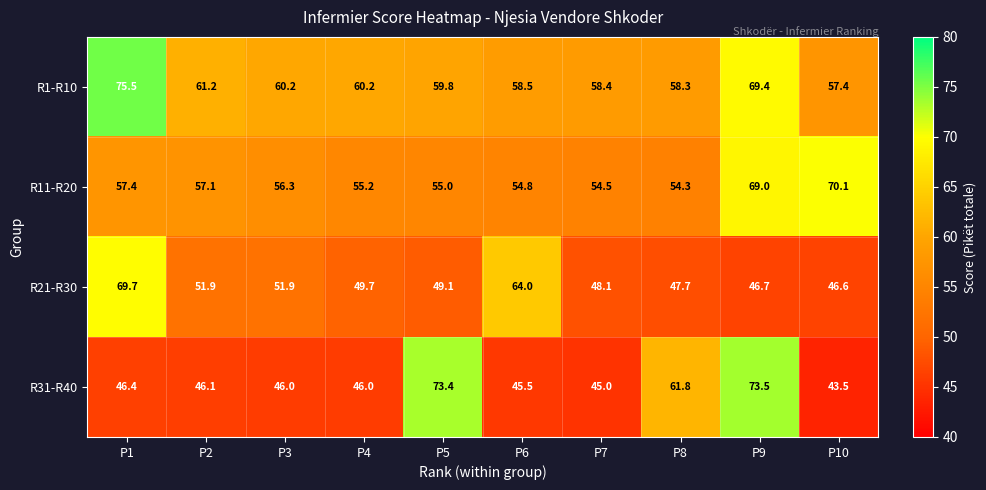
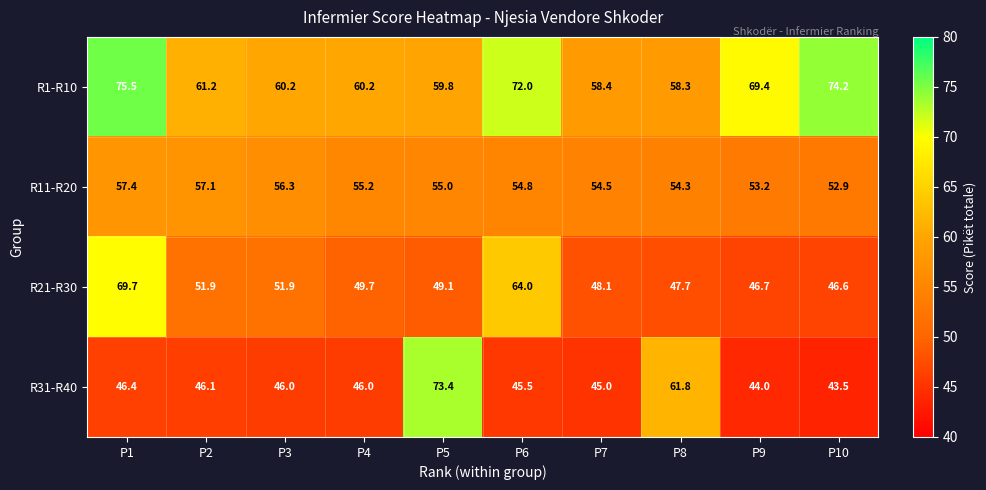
  {
    "R1-R10": {
      "P1": 75.5,
      "P2": 61.2,
      "P3": 60.2,
      "P4": 60.2,
      "P5": 59.8,
-     "P6": 58.5,
+     "P6": 72.0,
      "P7": 58.4,
      "P8": 58.3,
      "P9": 69.4,
-     "P10": 57.4
+     "P10": 74.2
    },
    "R11-R20": {
      "P1": 57.4,
      "P2": 57.1,
      "P3": 56.3,
      "P4": 55.2,
      "P5": 55.0,
      "P6": 54.8,
      "P7": 54.5,
      "P8": 54.3,
-     "P9": 69.0,
-     "P10": 70.1
+     "P9": 53.2,
+     "P10": 52.9
    },
    "R21-R30": {
      "P1": 69.7,
      "P2": 51.9,
      "P3": 51.9,
      "P4": 49.7,
      "P5": 49.1,
      "P6": 64.0,
      "P7": 48.1,
      "P8": 47.7,
      "P9": 46.7,
      "P10": 46.6
    },
    "R31-R40": {
      "P1": 46.4,
      "P2": 46.1,
      "P3": 46.0,
      "P4": 46.0,
      "P5": 73.4,
      "P6": 45.5,
      "P7": 45.0,
      "P8": 61.8,
-     "P9": 73.5,
+     "P9": 44.0,
      "P10": 43.5
    }
  }
